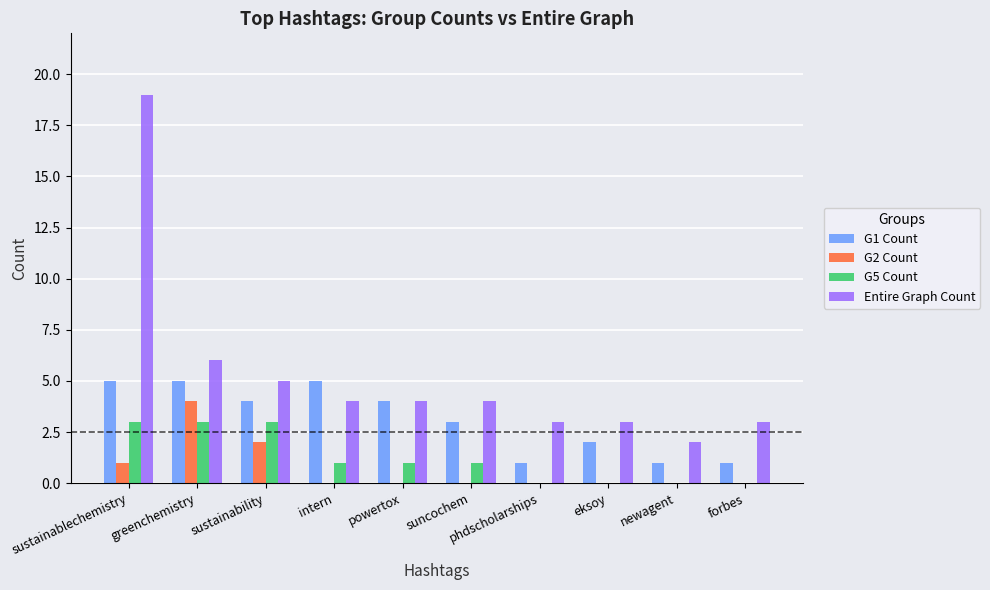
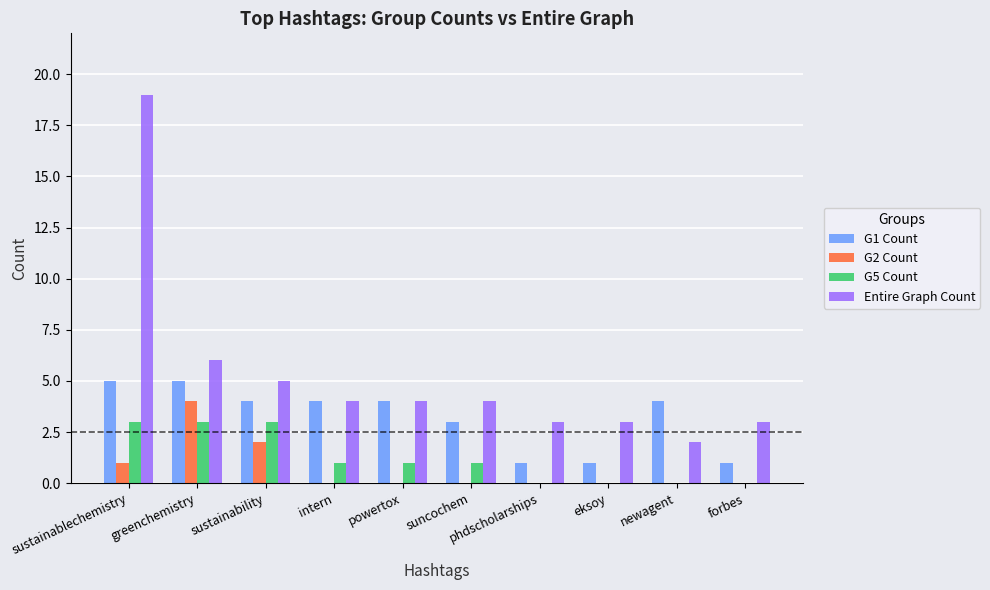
  {
    "G1 Count": {
      "sustainablechemistry": 5,
      "greenchemistry": 5,
      "sustainability": 4,
-     "intern": 5,
+     "intern": 4,
      "powertox": 4,
      "suncochem": 3,
      "phdscholarships": 1,
-     "eksoy": 2,
-     "newagent": 1,
+     "eksoy": 1,
+     "newagent": 4,
      "forbes": 1
    },
    "G2 Count": {
      "sustainablechemistry": 1,
      "greenchemistry": 4,
      "sustainability": 2,
      "intern": 0,
      "powertox": 0,
      "suncochem": 0,
      "phdscholarships": 0,
      "eksoy": 0,
      "newagent": 0,
      "forbes": 0
    },
    "G5 Count": {
      "sustainablechemistry": 3,
      "greenchemistry": 3,
      "sustainability": 3,
      "intern": 1,
      "powertox": 1,
      "suncochem": 1,
      "phdscholarships": 0,
      "eksoy": 0,
      "newagent": 0,
      "forbes": 0
    },
    "Entire Graph Count": {
      "sustainablechemistry": 19,
      "greenchemistry": 6,
      "sustainability": 5,
      "intern": 4,
      "powertox": 4,
      "suncochem": 4,
      "phdscholarships": 3,
      "eksoy": 3,
      "newagent": 2,
      "forbes": 3
    }
  }
